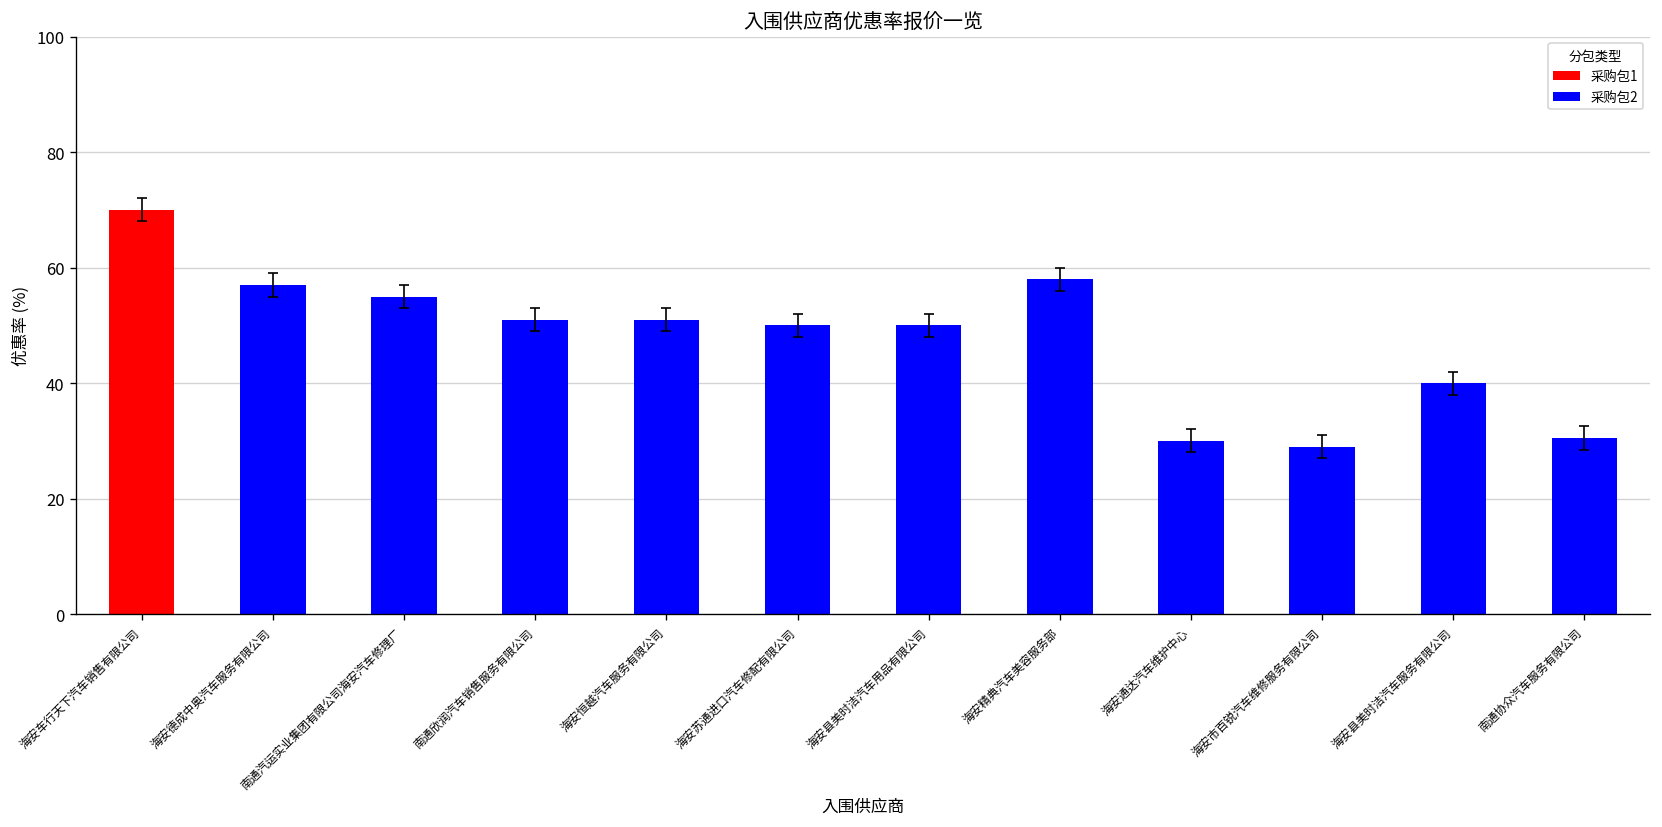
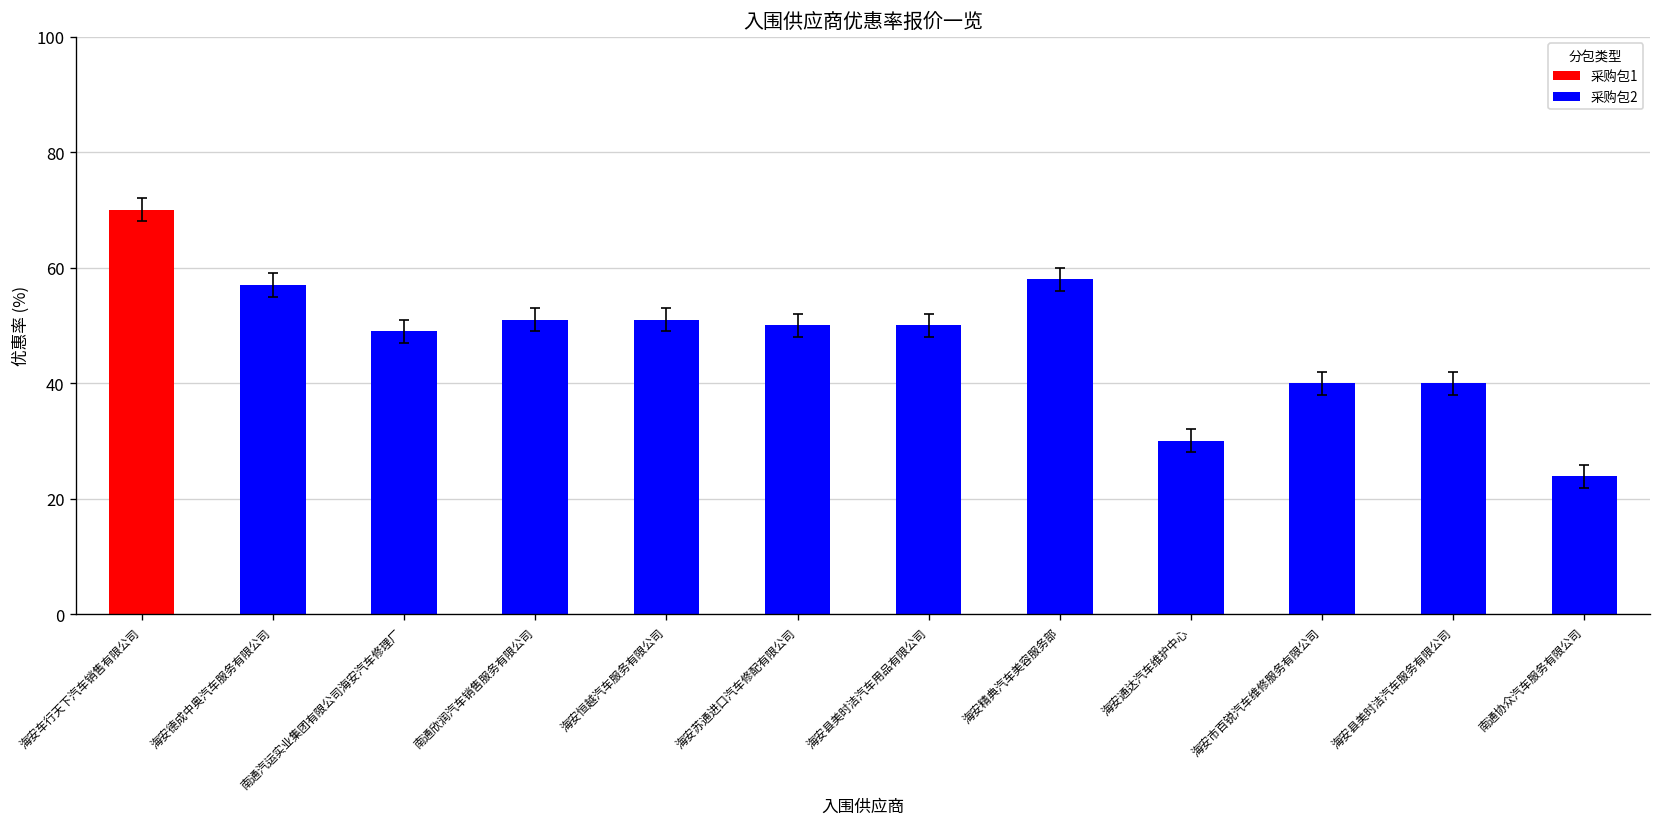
  {
    "采购包1": {
      "海安车行天下汽车销售有限公司": 70
    },
    "采购包2": {
      "海安德成中奥汽车服务有限公司": 57,
-     "南通汽运实业集团有限公司海安汽车修理厂": 55,
+     "南通汽运实业集团有限公司海安汽车修理厂": 49,
      "南通欣润汽车销售服务有限公司": 51,
      "海安恒越汽车服务有限公司": 51,
      "海安苏通进口汽车修配有限公司": 50,
      "海安县美时洁汽车用品有限公司": 50,
      "海安精典汽车美容服务部": 58,
      "海安通达汽车维护中心": 30,
-     "海安市百锐汽车维修服务有限公司": 29,
+     "海安市百锐汽车维修服务有限公司": 40,
      "海安县美时洁汽车服务有限公司": 40,
-     "南通协众汽车服务有限公司": 31
+     "南通协众汽车服务有限公司": 24
    }
  }
